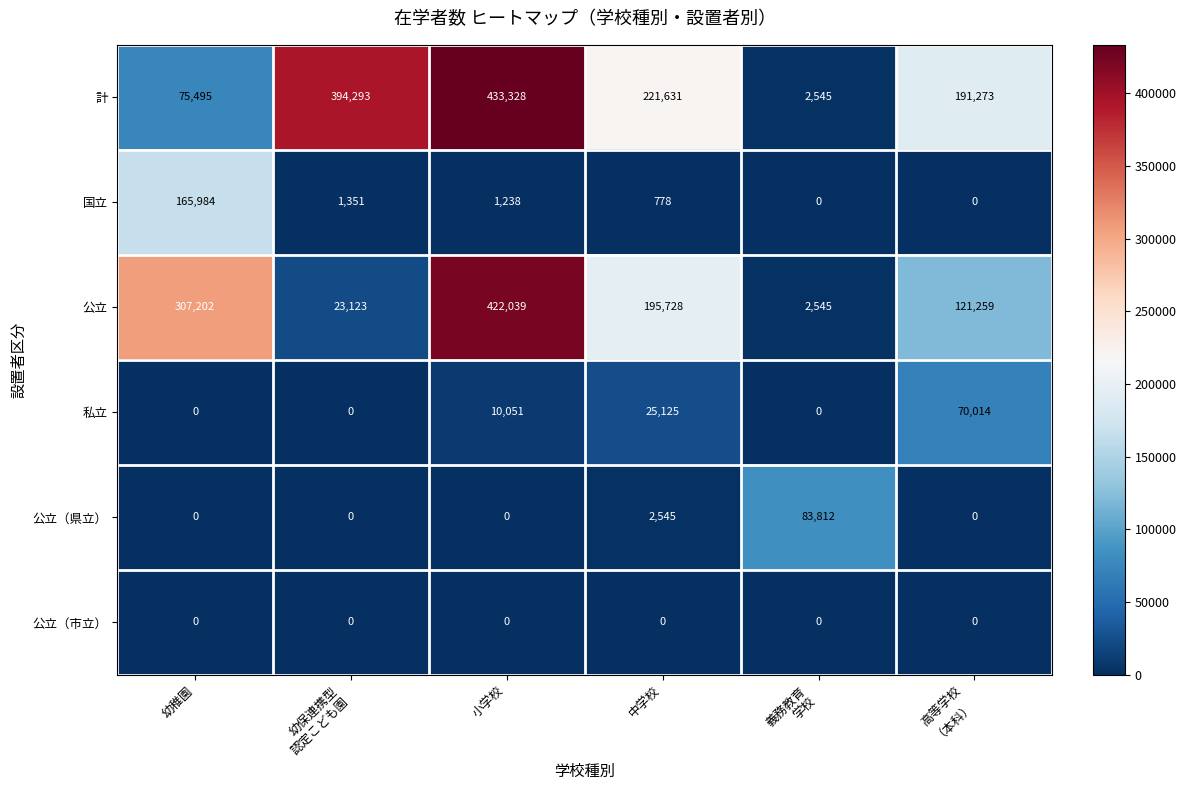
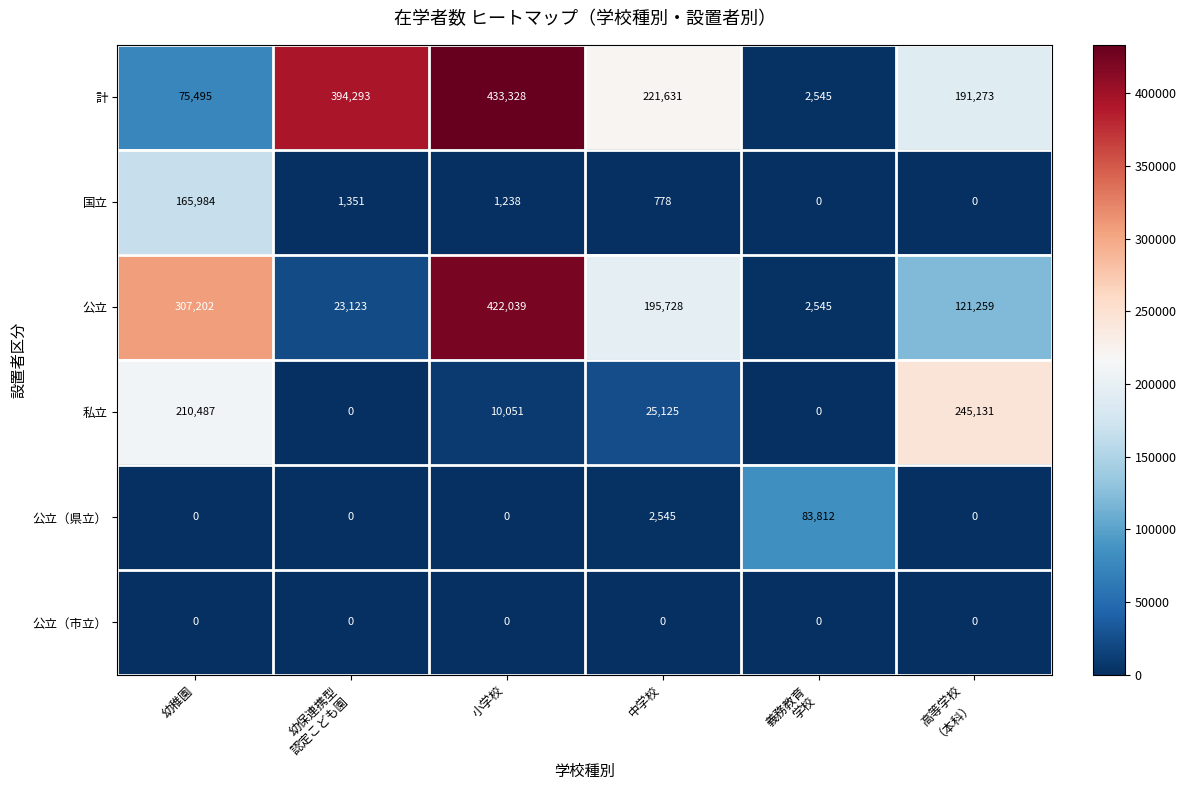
  {
    "計": {
      "幼稚園": "75,495",
      "幼保連携型 認定こども園": "394,293",
      "小学校": "433,328",
      "中学校": "221,631",
      "義務教育 学校": "2,545",
      "高等学校 （本科）": "191,273"
    },
    "国立": {
      "幼稚園": "165,984",
      "幼保連携型 認定こども園": "1,351",
      "小学校": "1,238",
      "中学校": "778",
      "義務教育 学校": "0",
      "高等学校 （本科）": "0"
    },
    "公立": {
      "幼稚園": "307,202",
      "幼保連携型 認定こども園": "23,123",
      "小学校": "422,039",
      "中学校": "195,728",
      "義務教育 学校": "2,545",
      "高等学校 （本科）": "121,259"
    },
    "私立": {
-     "幼稚園": "0",
+     "幼稚園": "210,487",
      "幼保連携型 認定こども園": "0",
      "小学校": "10,051",
      "中学校": "25,125",
      "義務教育 学校": "0",
-     "高等学校 （本科）": "70,014"
+     "高等学校 （本科）": "245,131"
    },
    "公立（県立）": {
      "幼稚園": "0",
      "幼保連携型 認定こども園": "0",
      "小学校": "0",
      "中学校": "2,545",
      "義務教育 学校": "83,812",
      "高等学校 （本科）": "0"
    },
    "公立（市立）": {
      "幼稚園": "0",
      "幼保連携型 認定こども園": "0",
      "小学校": "0",
      "中学校": "0",
      "義務教育 学校": "0",
      "高等学校 （本科）": "0"
    }
  }
